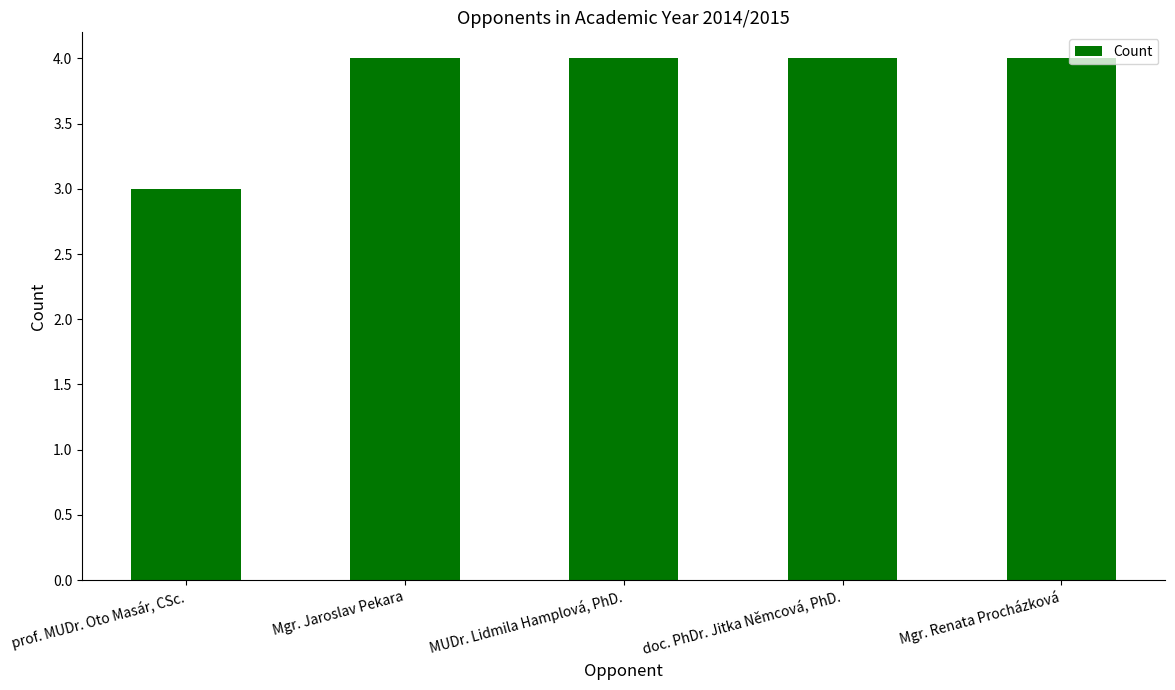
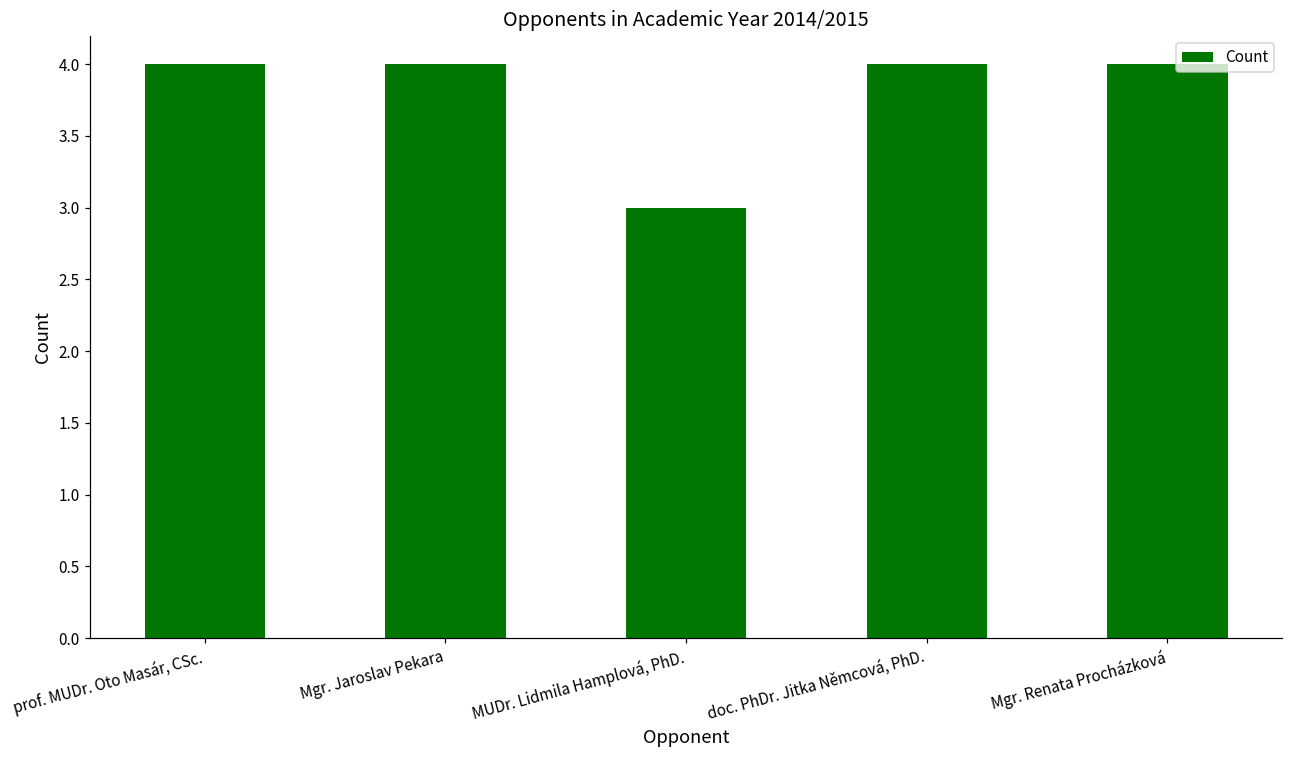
  {
-   "prof. MUDr. Oto Masár, CSc.": 3,
+   "prof. MUDr. Oto Masár, CSc.": 4,
    "Mgr. Jaroslav Pekara": 4,
-   "MUDr. Lidmila Hamplová, PhD.": 4,
+   "MUDr. Lidmila Hamplová, PhD.": 3,
    "doc. PhDr. Jitka Němcová, PhD.": 4,
    "Mgr. Renata Procházková": 4
  }
